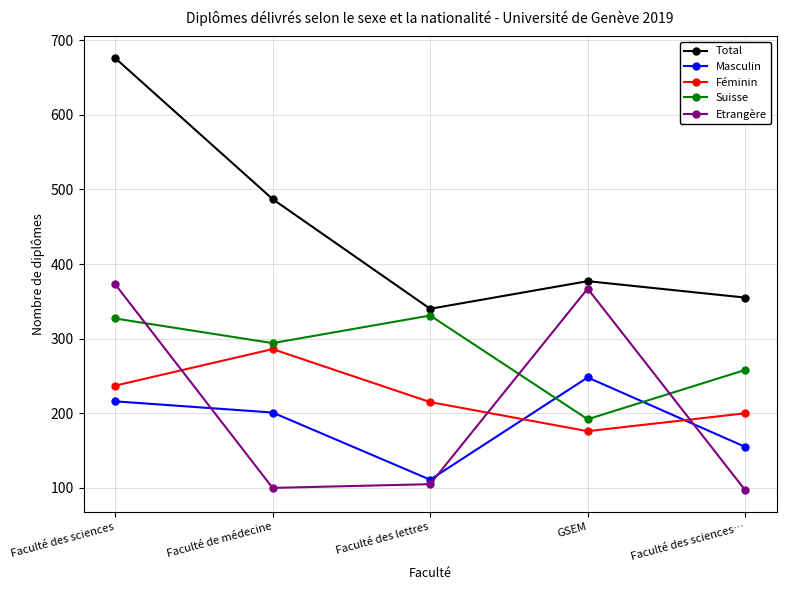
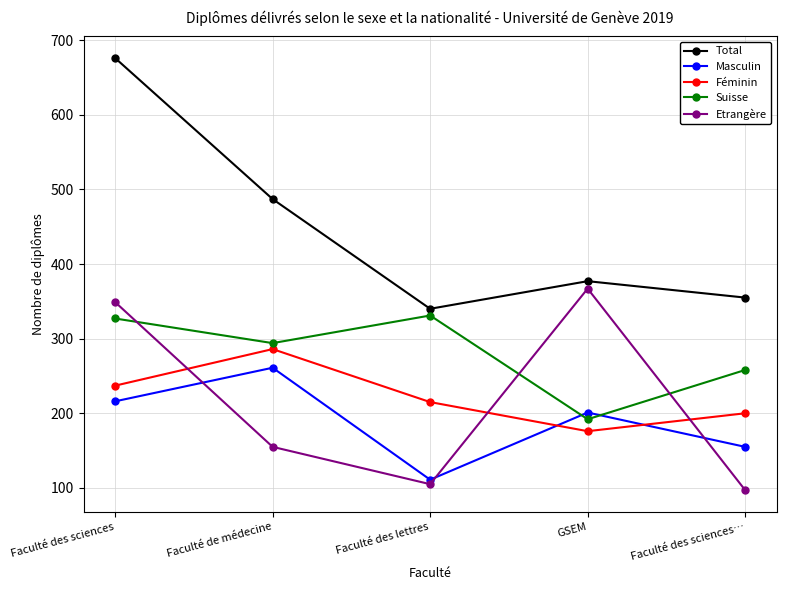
  {
    "Total": {
      "Faculté des sciences": 680,
      "Faculté de médecine": 490,
      "Faculté des lettres": 340,
      "GSEM": 380,
      "Faculté des sciences…": 360
    },
    "Masculin": {
      "Faculté des sciences": 220,
-     "Faculté de médecine": 200,
+     "Faculté de médecine": 260,
      "Faculté des lettres": 110,
-     "GSEM": 250,
+     "GSEM": 200,
      "Faculté des sciences…": 160
    },
    "Féminin": {
      "Faculté des sciences": 240,
      "Faculté de médecine": 290,
      "Faculté des lettres": 220,
      "GSEM": 180,
      "Faculté des sciences…": 200
    },
    "Suisse": {
      "Faculté des sciences": 330,
      "Faculté de médecine": 290,
      "Faculté des lettres": 330,
      "GSEM": 190,
      "Faculté des sciences…": 260
    },
    "Etrangère": {
-     "Faculté des sciences": 370,
-     "Faculté de médecine": 100,
+     "Faculté des sciences": 350,
+     "Faculté de médecine": 160,
      "Faculté des lettres": 110,
      "GSEM": 370,
      "Faculté des sciences…": 100
    }
  }
